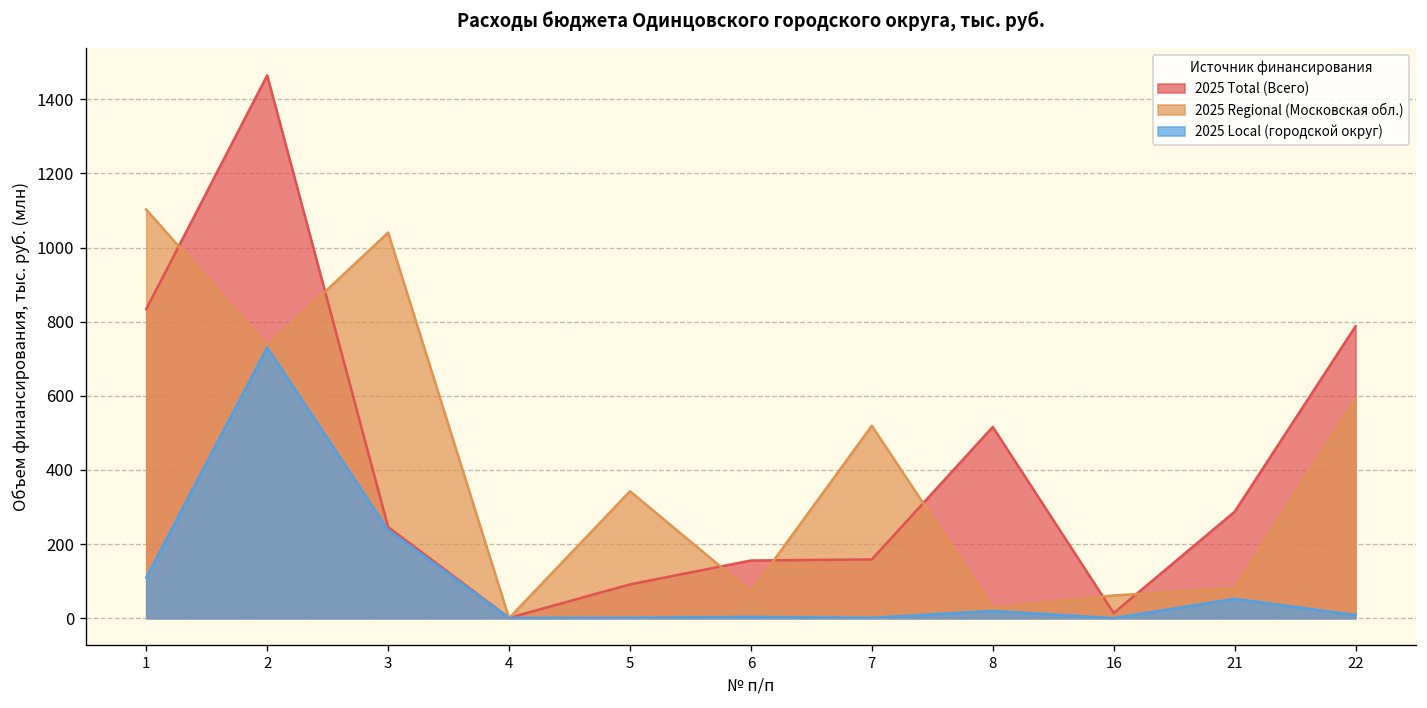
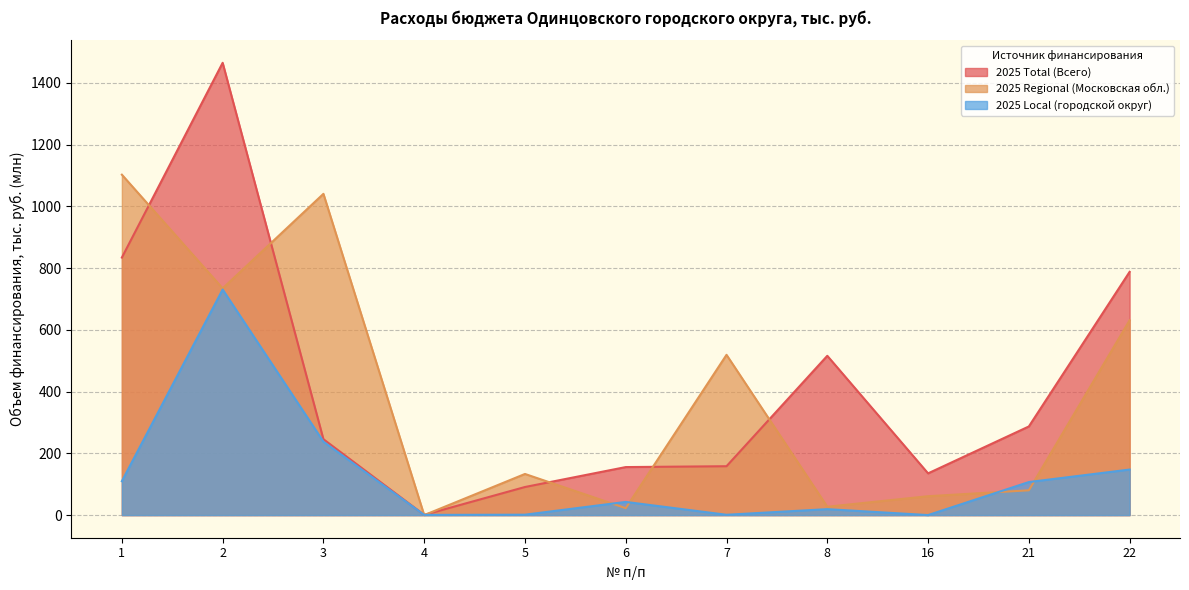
  {
    "2025 Total (Всего)": {
      "1": 830,
      "2": 1460,
      "5": 90,
      "6": 160,
      "7": 160,
      "8": 520,
-     "16": 10,
+     "16": 140,
      "21": 290,
      "22": 790
    },
    "2025 Regional (Московская обл.)": {
      "1": 1100,
      "3": 1040,
-     "5": 340,
-     "6": 70,
+     "5": 130,
+     "6": 20,
      "7": 520,
      "16": 60,
      "21": 80,
-     "22": 590
+     "22": 630
    },
    "2025 Local (городской округ)": {
      "1": 110,
      "5": 0,
-     "6": 0,
+     "6": 40,
      "7": 0,
      "16": 0,
-     "21": 50,
-     "22": 10
+     "21": 110,
+     "22": 150
    }
  }
